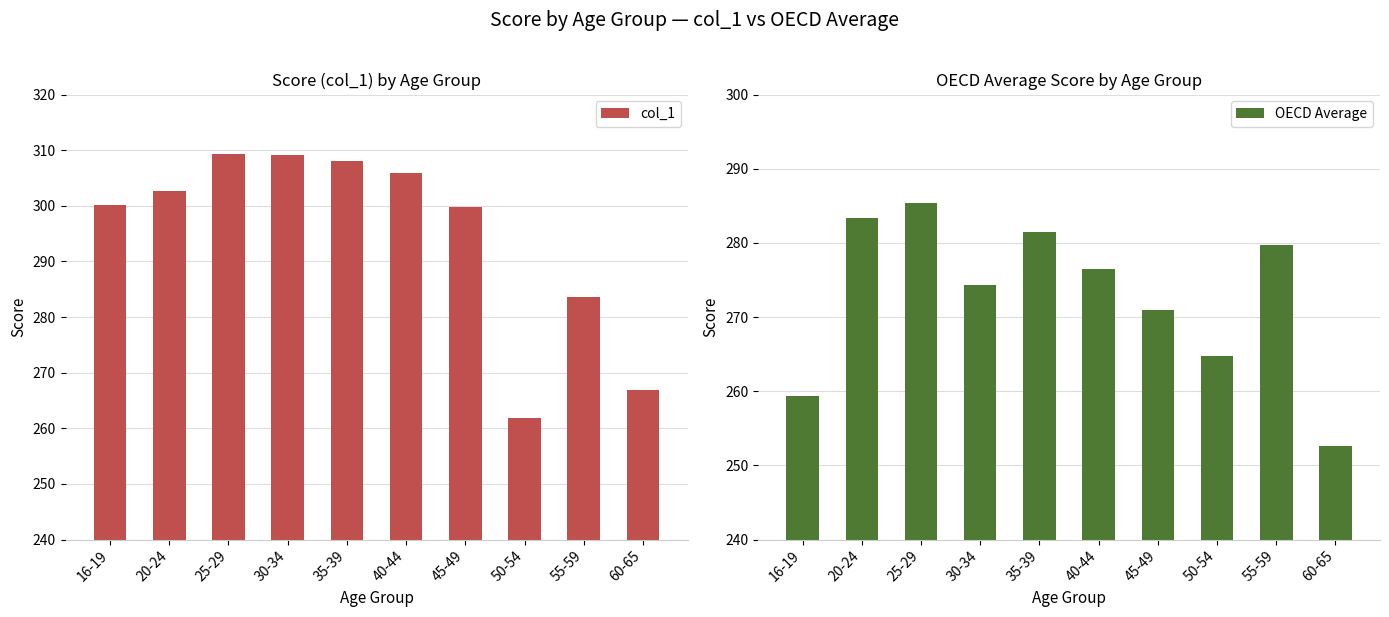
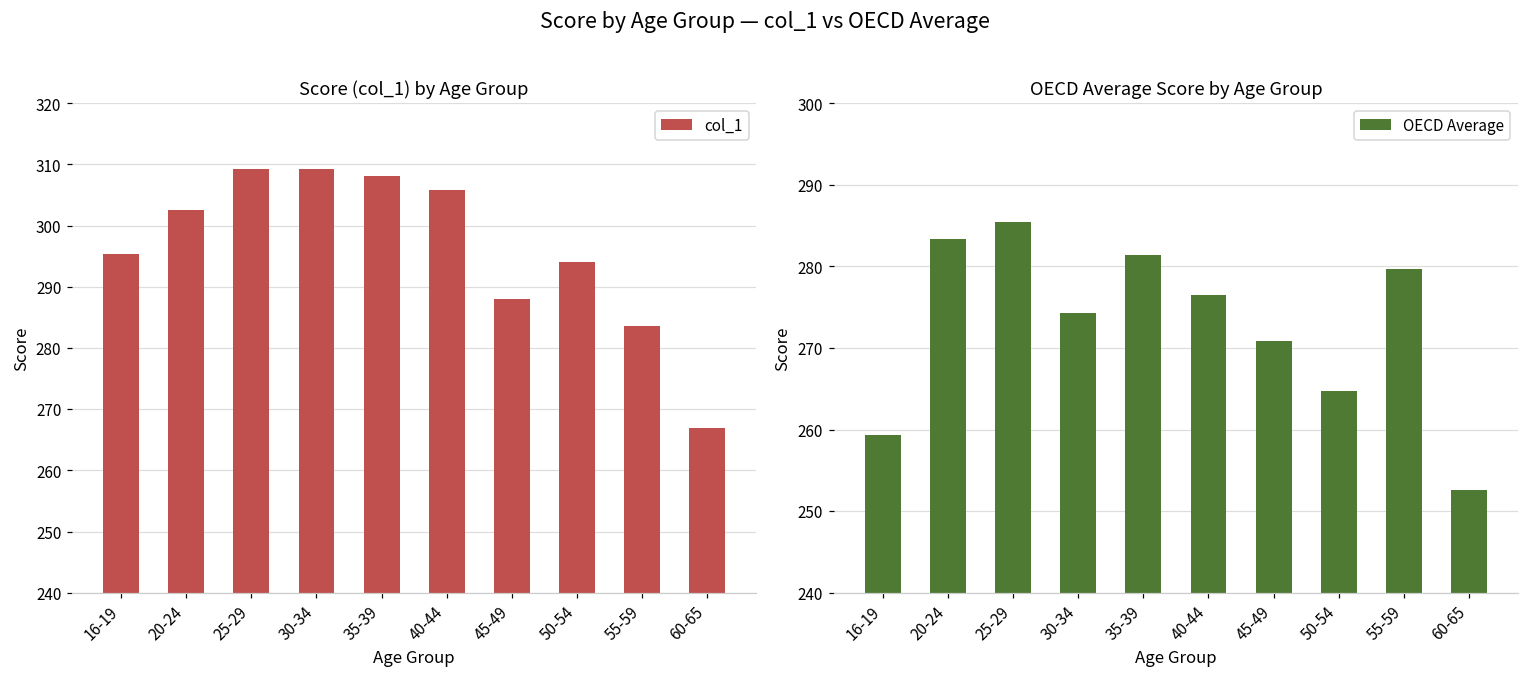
  {
    "Score (col_1) by Age Group": {
-     "16-19": 300,
+     "16-19": 295,
      "20-24": 303,
      "25-29": 309,
      "30-34": 309,
      "35-39": 308,
      "40-44": 306,
-     "45-49": 300,
-     "50-54": 262,
+     "45-49": 288,
+     "50-54": 294,
      "55-59": 284,
      "60-65": 267
    },
    "OECD Average Score by Age Group": {
      "16-19": 259,
      "20-24": 283,
      "25-29": 285,
      "30-34": 274,
      "35-39": 281,
      "40-44": 277,
      "45-49": 271,
      "50-54": 265,
      "55-59": 280,
      "60-65": 253
    }
  }
